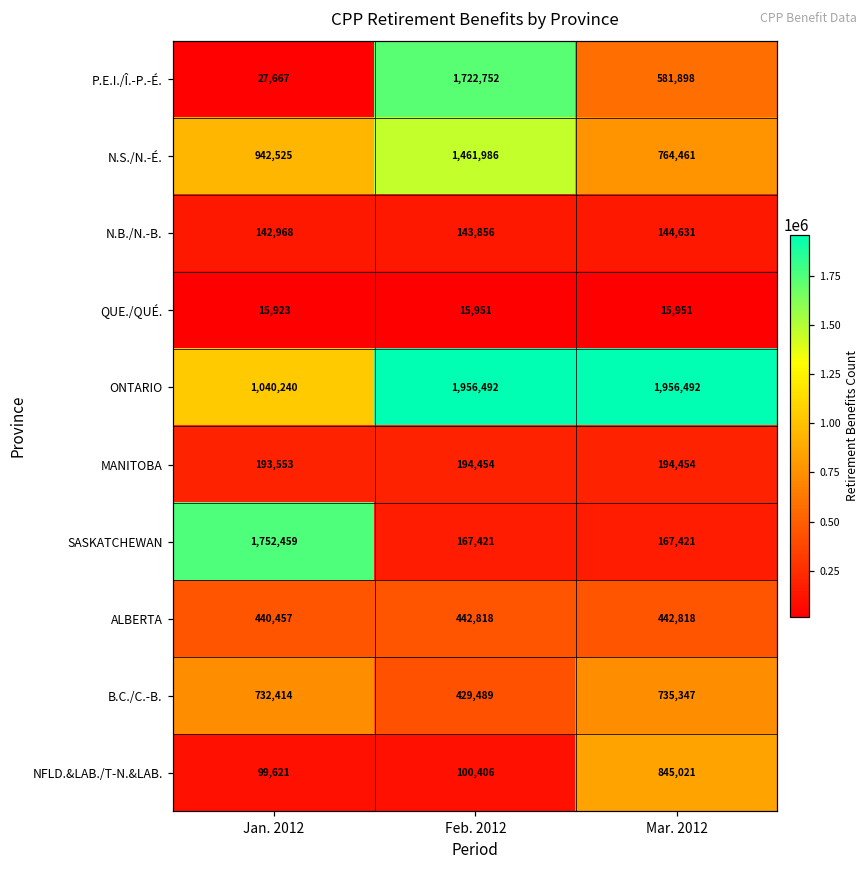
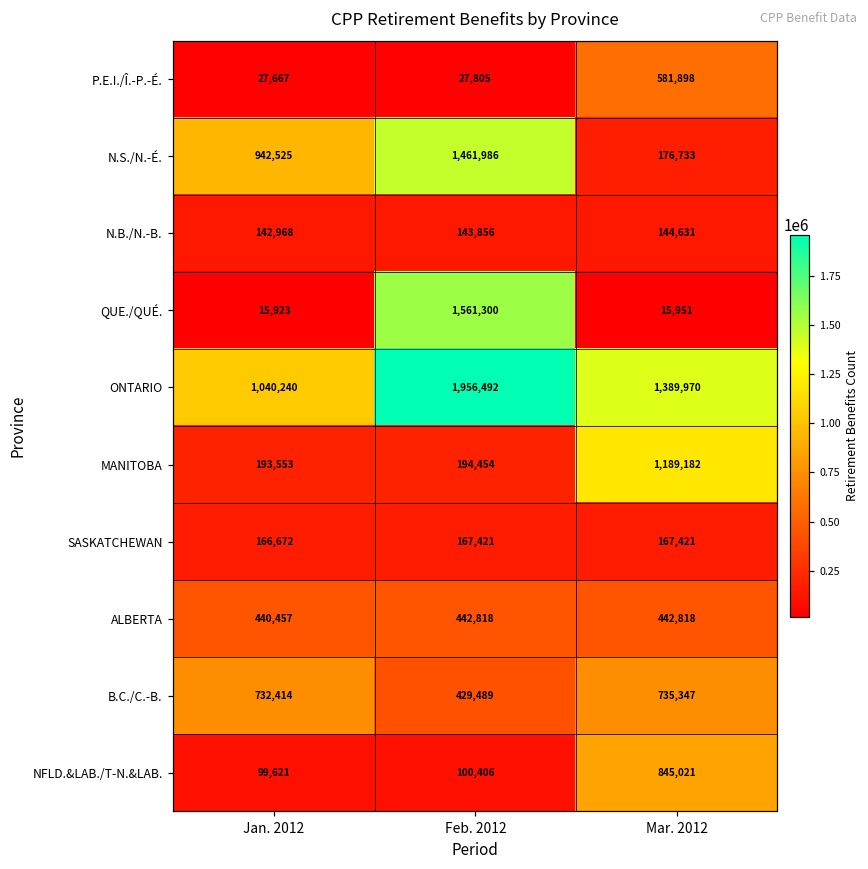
  {
    "P.E.I./Î.-P.-É.": {
      "Jan. 2012": "27,667",
-     "Feb. 2012": "1,722,752",
+     "Feb. 2012": "27,805",
      "Mar. 2012": "581,898"
    },
    "N.S./N.-É.": {
      "Jan. 2012": "942,525",
      "Feb. 2012": "1,461,986",
-     "Mar. 2012": "764,461"
+     "Mar. 2012": "176,733"
    },
    "N.B./N.-B.": {
      "Jan. 2012": "142,968",
      "Feb. 2012": "143,856",
      "Mar. 2012": "144,631"
    },
    "QUE./QUÉ.": {
      "Jan. 2012": "15,923",
-     "Feb. 2012": "15,951",
+     "Feb. 2012": "1,561,300",
      "Mar. 2012": "15,951"
    },
    "ONTARIO": {
      "Jan. 2012": "1,040,240",
      "Feb. 2012": "1,956,492",
-     "Mar. 2012": "1,956,492"
+     "Mar. 2012": "1,389,970"
    },
    "MANITOBA": {
      "Jan. 2012": "193,553",
      "Feb. 2012": "194,454",
-     "Mar. 2012": "194,454"
+     "Mar. 2012": "1,189,182"
    },
    "SASKATCHEWAN": {
-     "Jan. 2012": "1,752,459",
+     "Jan. 2012": "166,672",
      "Feb. 2012": "167,421",
      "Mar. 2012": "167,421"
    },
    "ALBERTA": {
      "Jan. 2012": "440,457",
      "Feb. 2012": "442,818",
      "Mar. 2012": "442,818"
    },
    "B.C./C.-B.": {
      "Jan. 2012": "732,414",
      "Feb. 2012": "429,489",
      "Mar. 2012": "735,347"
    },
    "NFLD.&LAB./T-N.&LAB.": {
      "Jan. 2012": "99,621",
      "Feb. 2012": "100,406",
      "Mar. 2012": "845,021"
    }
  }
